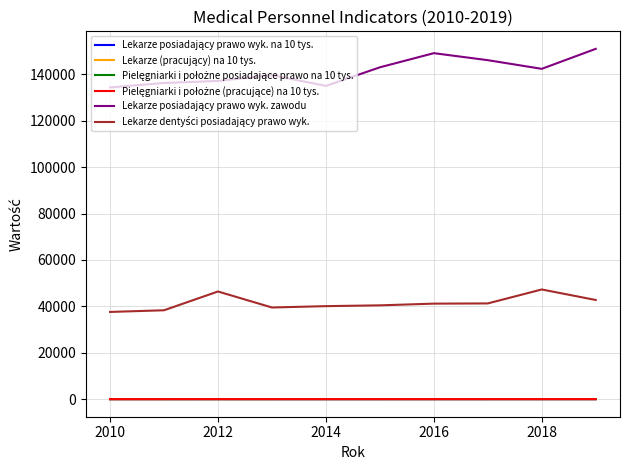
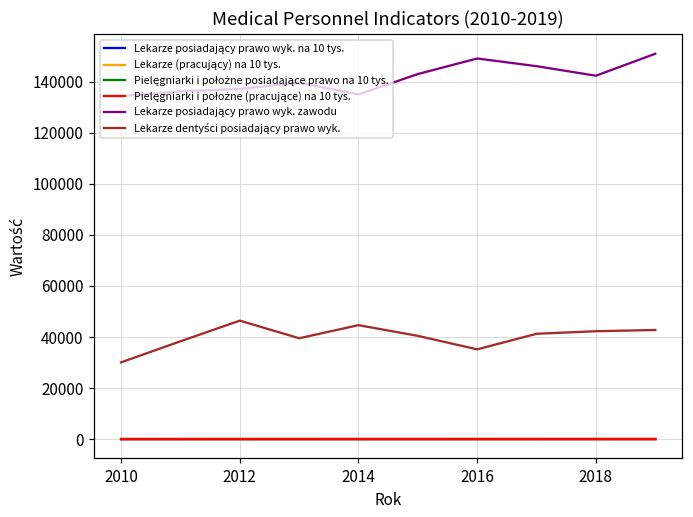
  {
    "Pielęgniarki i położne (pracujące) na 10 tys.": {
      "2010": 0,
      "2012": 0,
      "2014": 0,
      "2016": 0,
      "2018": 0
    },
    "Lekarze posiadający prawo wyk. zawodu": {
      "2016": 149000,
      "2018": 142000
    },
    "Lekarze dentyści posiadający prawo wyk.": {
-     "2010": 38000,
+     "2010": 30000,
      "2012": 46000,
-     "2014": 40000,
-     "2016": 41000,
-     "2018": 47000
+     "2014": 45000,
+     "2016": 35000,
+     "2018": 42000
    }
  }
